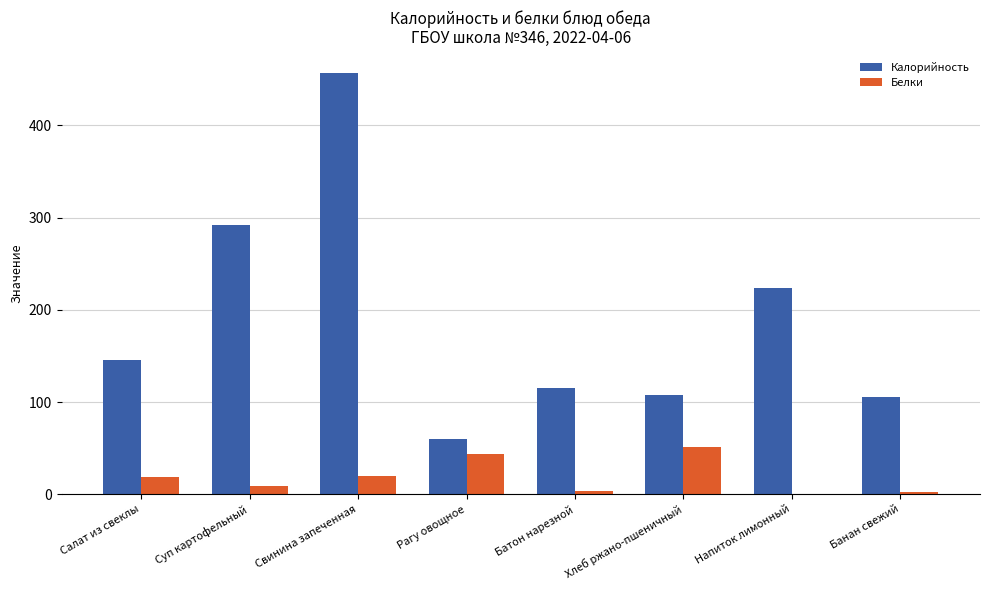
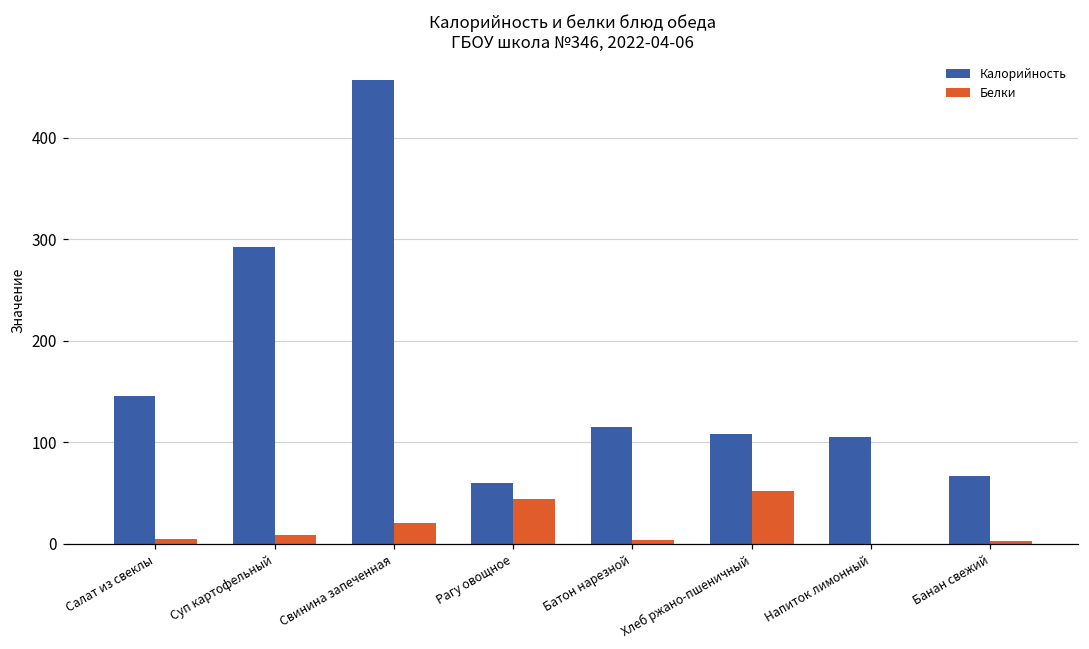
  {
    "Калорийность": {
      "Салат из свеклы": 150,
      "Суп картофельный": 290,
      "Свинина запеченная": 460,
      "Рагу овощное": 60,
      "Батон нарезной": 120,
      "Хлеб ржано-пшеничный": 110,
-     "Напиток лимонный": 220,
-     "Банан свежий": 110
+     "Напиток лимонный": 110,
+     "Банан свежий": 70
    },
    "Белки": {
-     "Салат из свеклы": 20,
+     "Салат из свеклы": 0,
      "Суп картофельный": 10,
      "Свинина запеченная": 20,
      "Рагу овощное": 40,
      "Батон нарезной": 0,
      "Хлеб ржано-пшеничный": 50,
      "Банан свежий": 0
    }
  }
